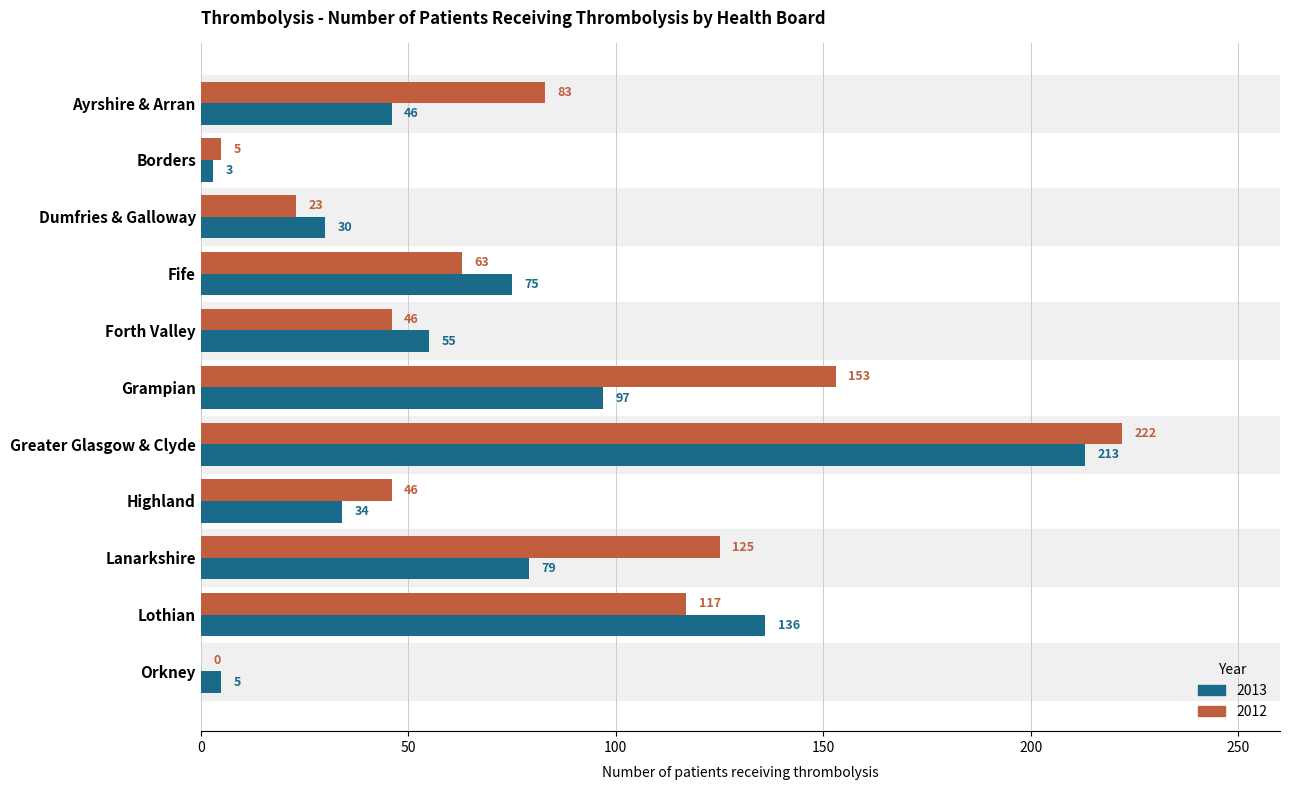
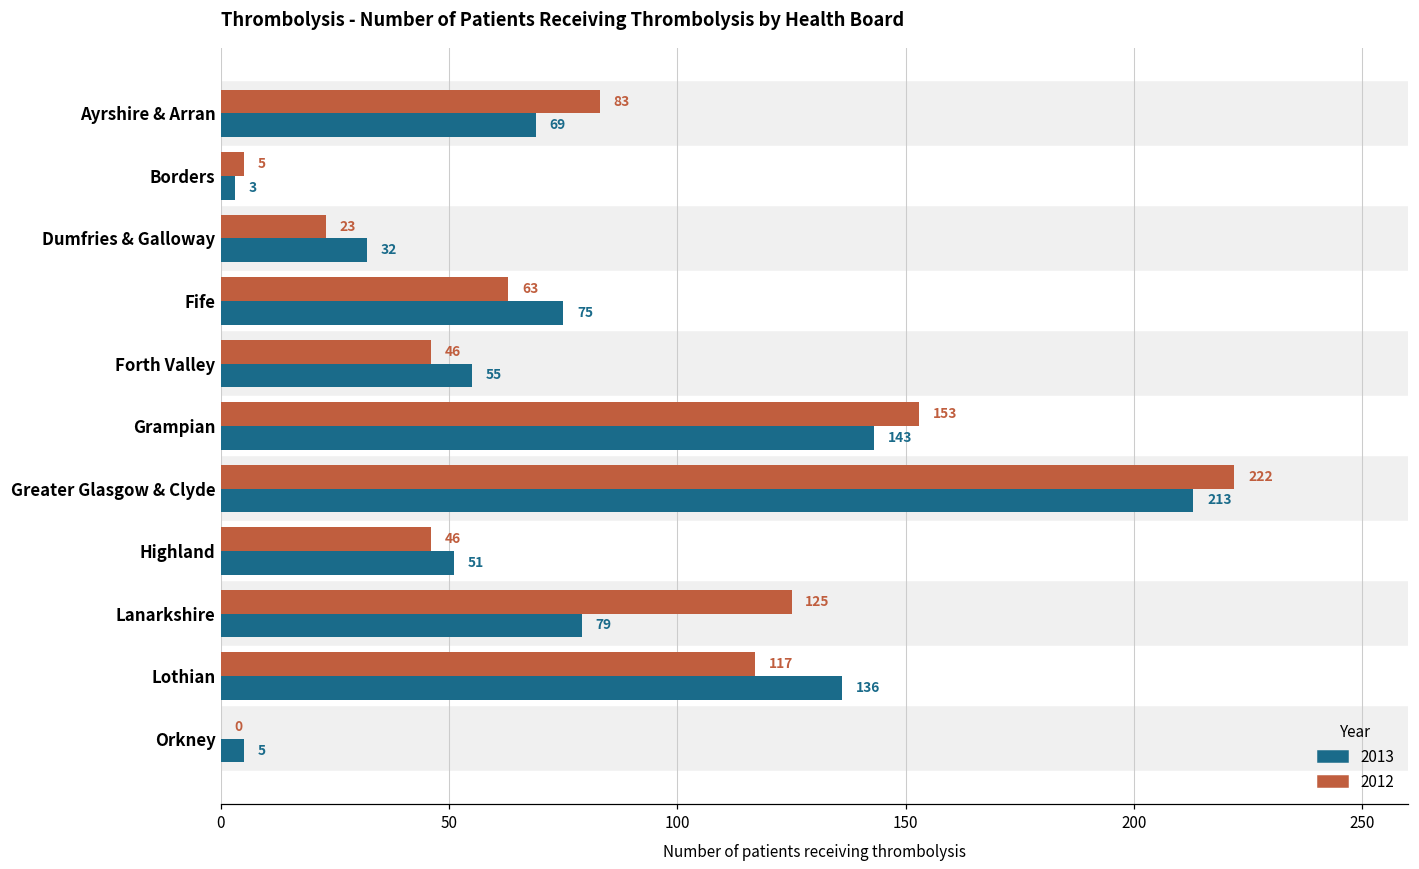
  {
    "2013": {
-     "Ayrshire & Arran": 46,
+     "Ayrshire & Arran": 69,
      "Borders": 3,
-     "Dumfries & Galloway": 30,
+     "Dumfries & Galloway": 32,
      "Fife": 75,
      "Forth Valley": 55,
-     "Grampian": 97,
+     "Grampian": 143,
      "Greater Glasgow & Clyde": 213,
-     "Highland": 34,
+     "Highland": 51,
      "Lanarkshire": 79,
      "Lothian": 136,
      "Orkney": 5
    },
    "2012": {
      "Ayrshire & Arran": 83,
      "Borders": 5,
      "Dumfries & Galloway": 23,
      "Fife": 63,
      "Forth Valley": 46,
      "Grampian": 153,
      "Greater Glasgow & Clyde": 222,
      "Highland": 46,
      "Lanarkshire": 125,
      "Lothian": 117,
      "Orkney": 0
    }
  }
